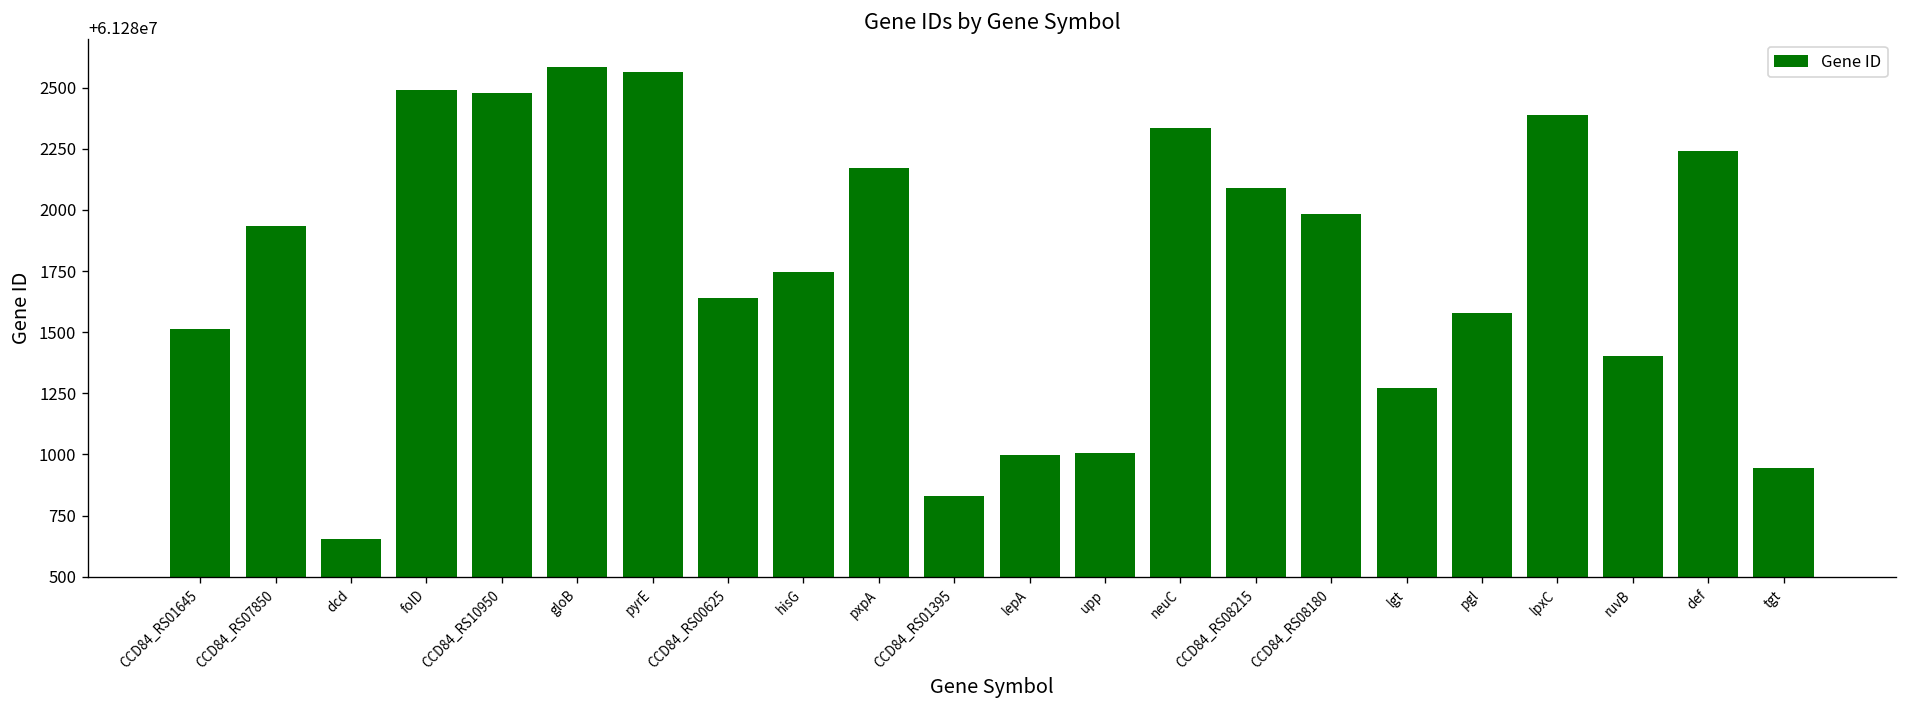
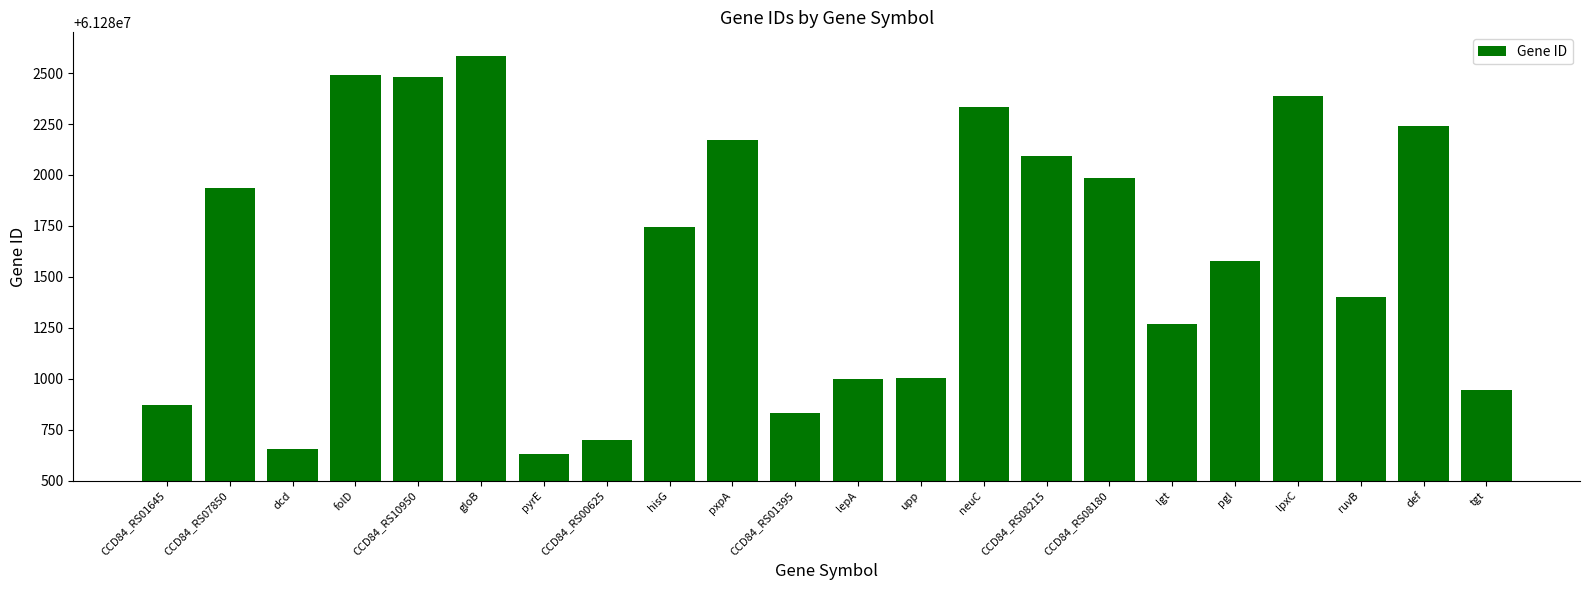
  {
-   "CCD84_RS01645": 61281510,
+   "CCD84_RS01645": 61280870,
    "CCD84_RS07850": 61281930,
    "dcd": 61280650,
    "folD": 61282490,
    "CCD84_RS10950": 61282480,
    "gloB": 61282590,
-   "pyrE": 61282560,
-   "CCD84_RS00625": 61281640,
+   "pyrE": 61280630,
+   "CCD84_RS00625": 61280700,
    "hisG": 61281750,
    "pxpA": 61282170,
    "CCD84_RS01395": 61280830,
    "lepA": 61281000,
    "upp": 61281010,
    "neuC": 61282340,
    "CCD84_RS08215": 61282090,
    "CCD84_RS08180": 61281980,
    "lgt": 61281270,
    "pgl": 61281580,
    "lpxC": 61282390,
    "ruvB": 61281400,
    "def": 61282240,
    "tgt": 61280940
  }
